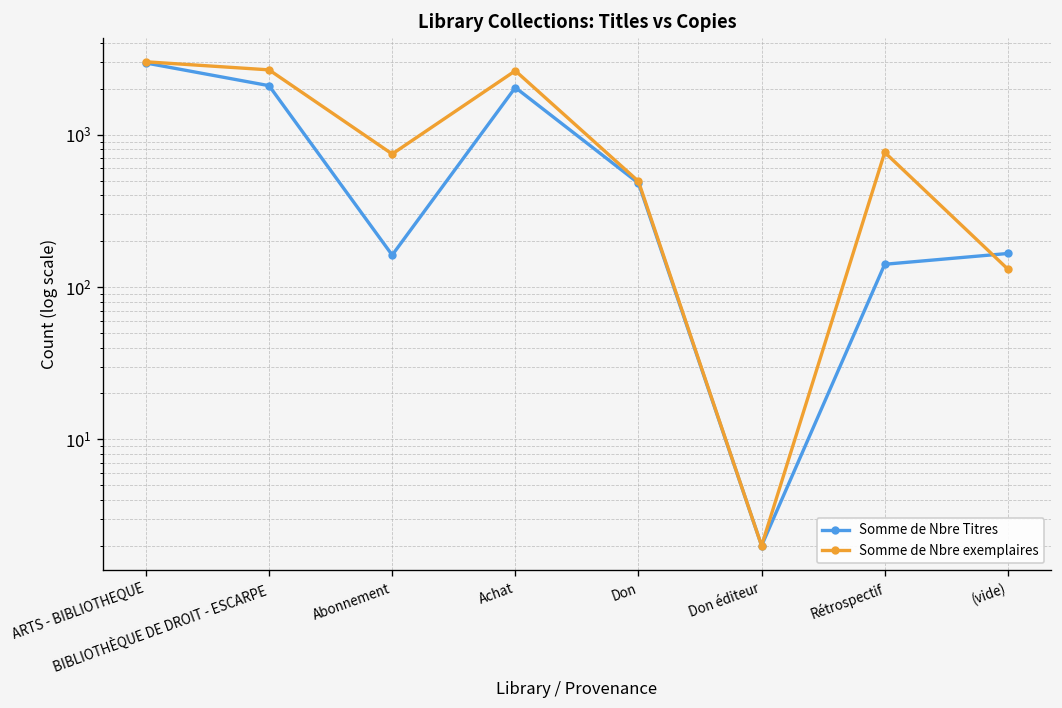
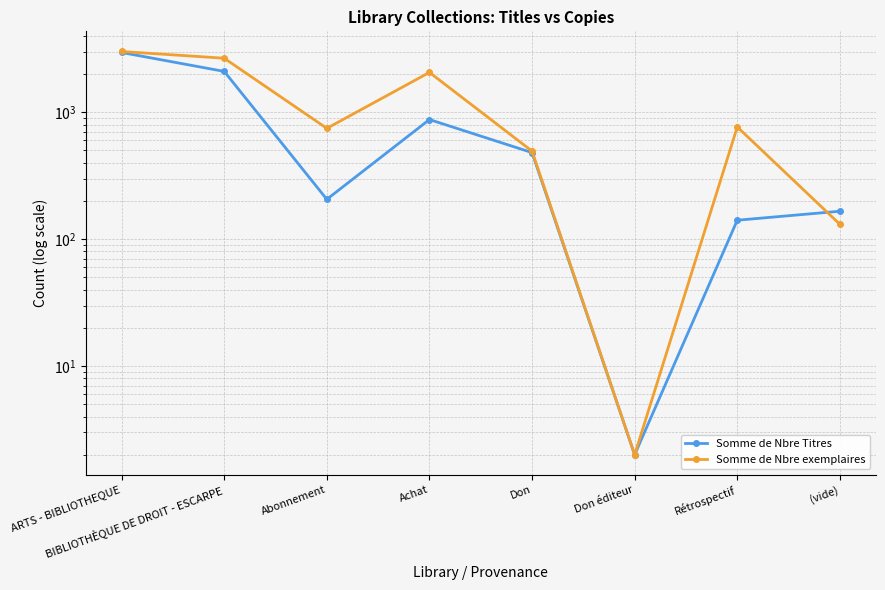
  {
    "Somme de Nbre Titres": {
      "BIBLIOTHÈQUE DE DROIT - ESCARPE": 2100,
-     "Abonnement": 160,
-     "Achat": 2000,
+     "Abonnement": 210,
+     "Achat": 900,
      "Rétrospectif": 140,
      "(vide)": 170
    },
    "Somme de Nbre exemplaires": {
      "BIBLIOTHÈQUE DE DROIT - ESCARPE": 2700,
      "Abonnement": 700,
-     "Achat": 2600,
+     "Achat": 2100,
      "Rétrospectif": 800,
      "(vide)": 130
    }
  }
